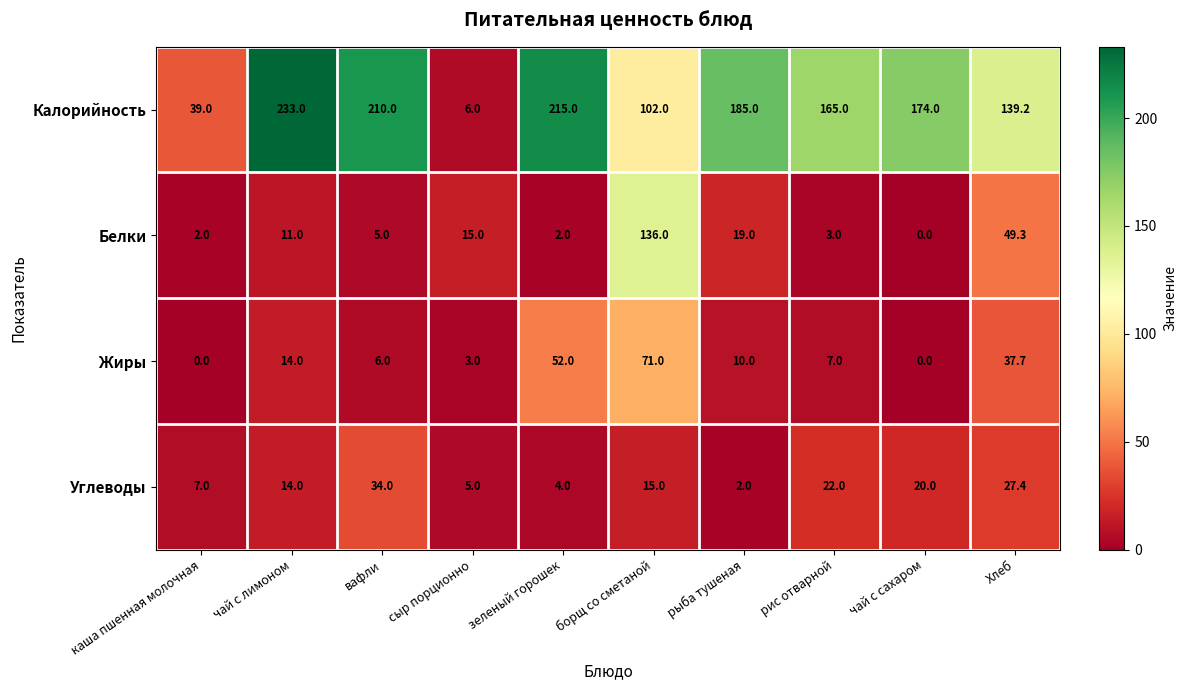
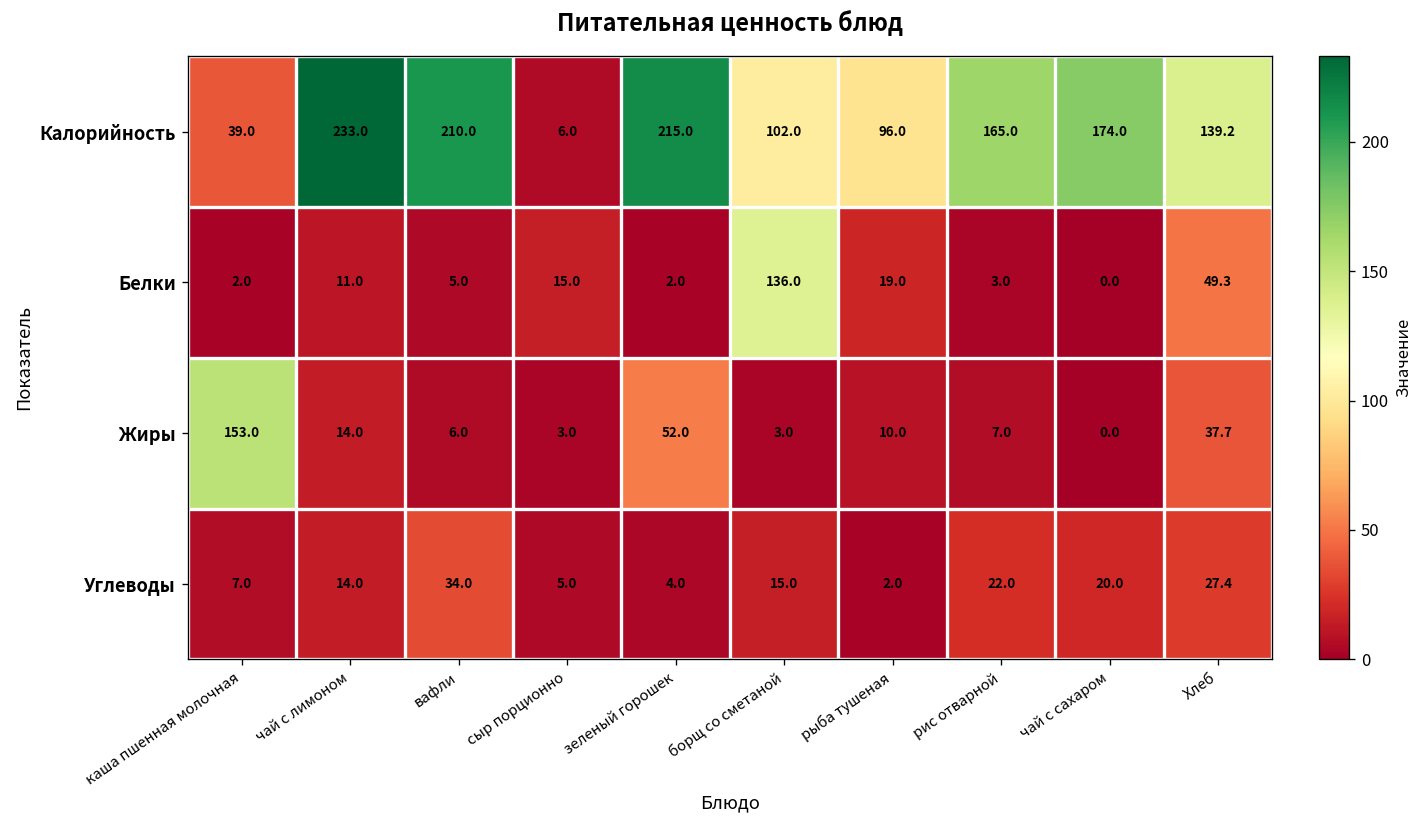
  {
    "Калорийность": {
      "каша пшенная молочная": 39.0,
      "чай с лимоном": 233.0,
      "вафли": 210.0,
      "сыр порционно": 6.0,
      "зеленый горошек": 215.0,
      "борщ со сметаной": 102.0,
-     "рыба тушеная": 185.0,
+     "рыба тушеная": 96.0,
      "рис отварной": 165.0,
      "чай с сахаром": 174.0,
      "Хлеб": 139.2
    },
    "Белки": {
      "каша пшенная молочная": 2.0,
      "чай с лимоном": 11.0,
      "вафли": 5.0,
      "сыр порционно": 15.0,
      "зеленый горошек": 2.0,
      "борщ со сметаной": 136.0,
      "рыба тушеная": 19.0,
      "рис отварной": 3.0,
      "чай с сахаром": 0.0,
      "Хлеб": 49.3
    },
    "Жиры": {
-     "каша пшенная молочная": 0.0,
+     "каша пшенная молочная": 153.0,
      "чай с лимоном": 14.0,
      "вафли": 6.0,
      "сыр порционно": 3.0,
      "зеленый горошек": 52.0,
-     "борщ со сметаной": 71.0,
+     "борщ со сметаной": 3.0,
      "рыба тушеная": 10.0,
      "рис отварной": 7.0,
      "чай с сахаром": 0.0,
      "Хлеб": 37.7
    },
    "Углеводы": {
      "каша пшенная молочная": 7.0,
      "чай с лимоном": 14.0,
      "вафли": 34.0,
      "сыр порционно": 5.0,
      "зеленый горошек": 4.0,
      "борщ со сметаной": 15.0,
      "рыба тушеная": 2.0,
      "рис отварной": 22.0,
      "чай с сахаром": 20.0,
      "Хлеб": 27.4
    }
  }
